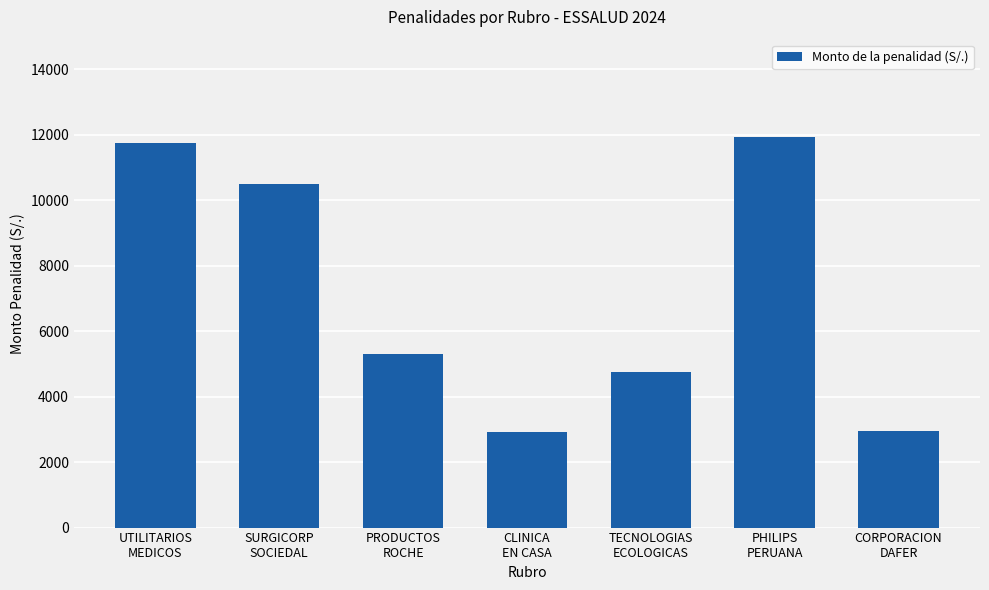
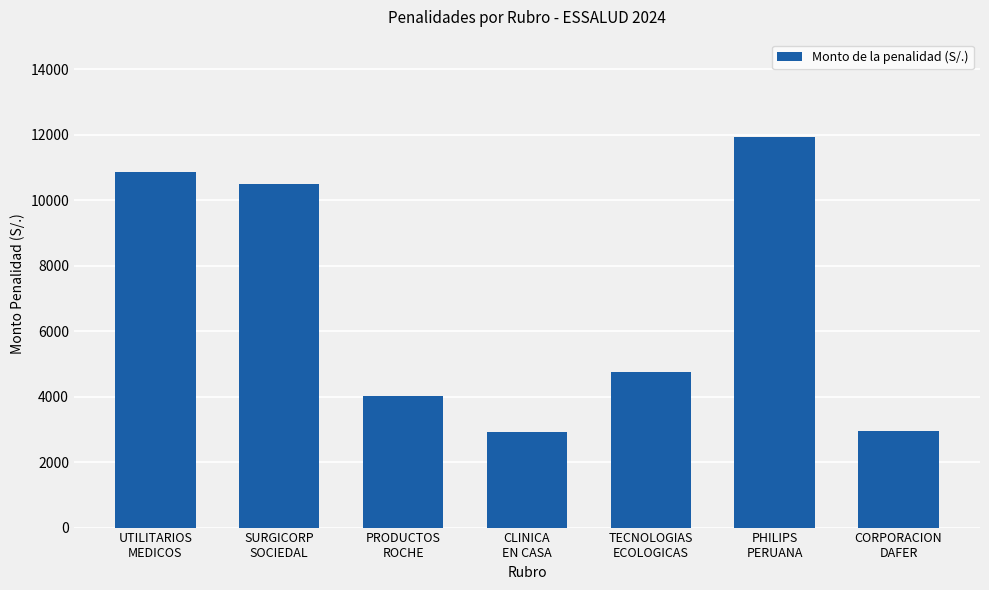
  {
-   "UTILITARIOS MEDICOS": 11700,
+   "UTILITARIOS MEDICOS": 10800,
    "SURGICORP SOCIEDAL": 10500,
-   "PRODUCTOS ROCHE": 5300,
+   "PRODUCTOS ROCHE": 4000,
    "CLINICA EN CASA": 2900,
    "TECNOLOGIAS ECOLOGICAS": 4700,
    "PHILIPS PERUANA": 11900,
    "CORPORACION DAFER": 2900
  }
